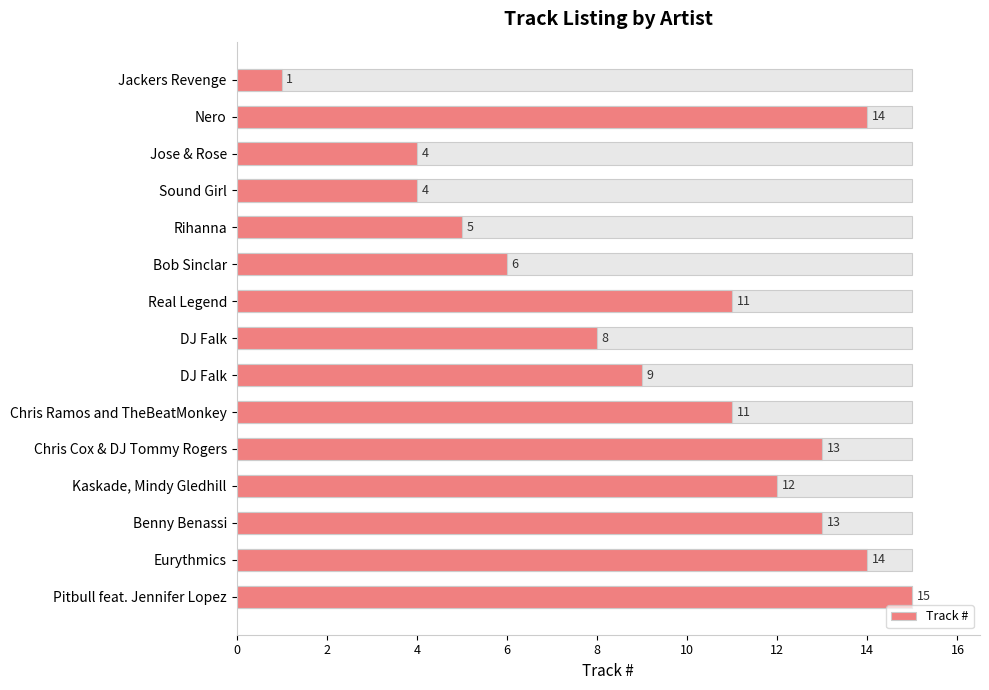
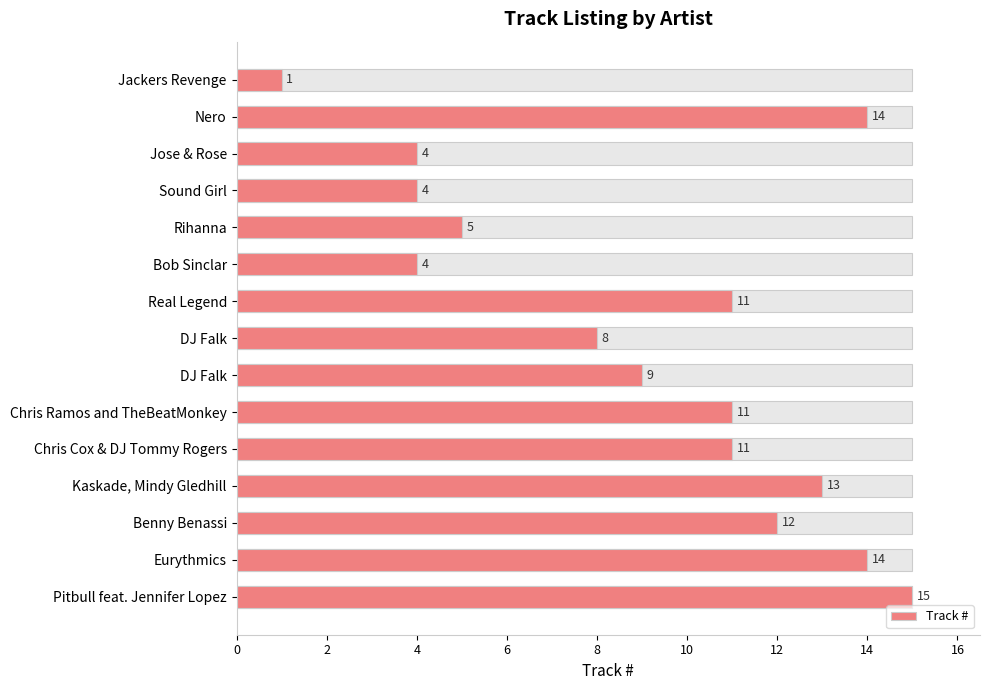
  {
    "Track #": {
-     "Bob Sinclar": 6,
-     "Chris Cox & DJ Tommy Rogers": 13,
-     "Kaskade, Mindy Gledhill": 12,
-     "Benny Benassi": 13,
+     "Bob Sinclar": 4,
+     "Chris Cox & DJ Tommy Rogers": 11,
+     "Kaskade, Mindy Gledhill": 13,
+     "Benny Benassi": 12,
      "Pitbull feat. Jennifer Lopez": 15
    }
  }
